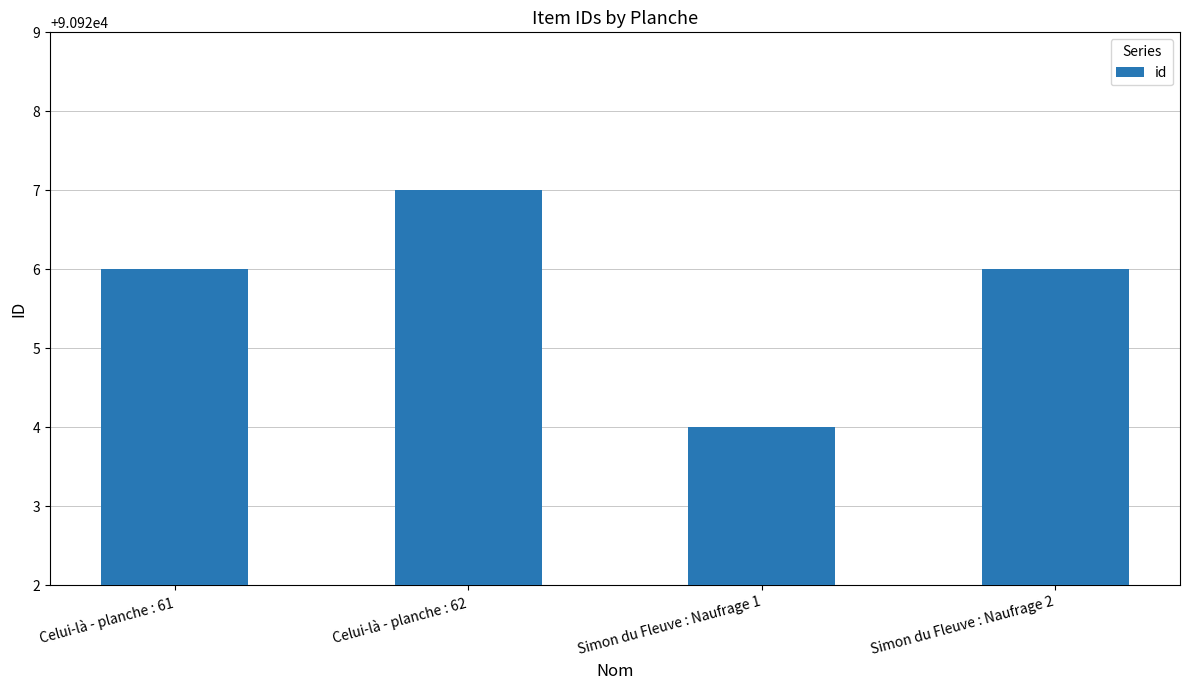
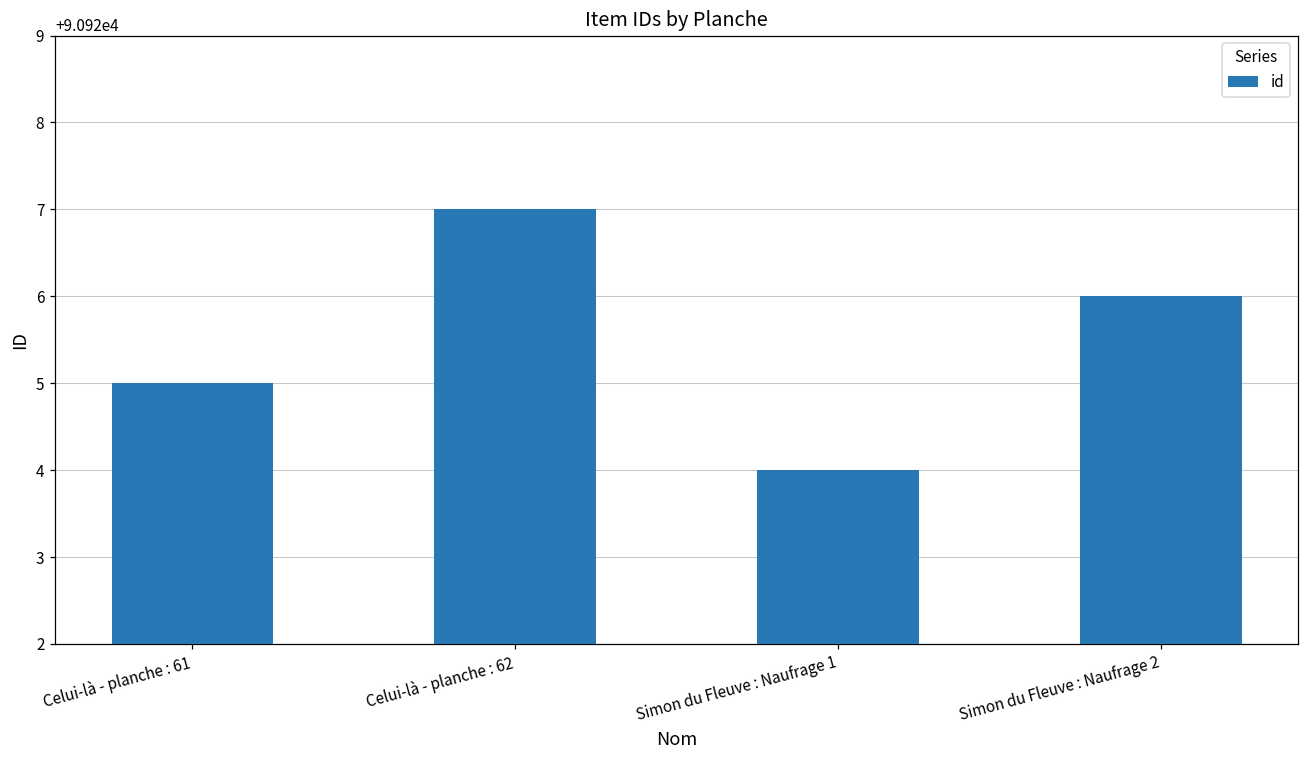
  {
-   "Celui-là - planche : 61": 90926,
+   "Celui-là - planche : 61": 90925,
    "Celui-là - planche : 62": 90927,
    "Simon du Fleuve : Naufrage 1": 90924,
    "Simon du Fleuve : Naufrage 2": 90926
  }
